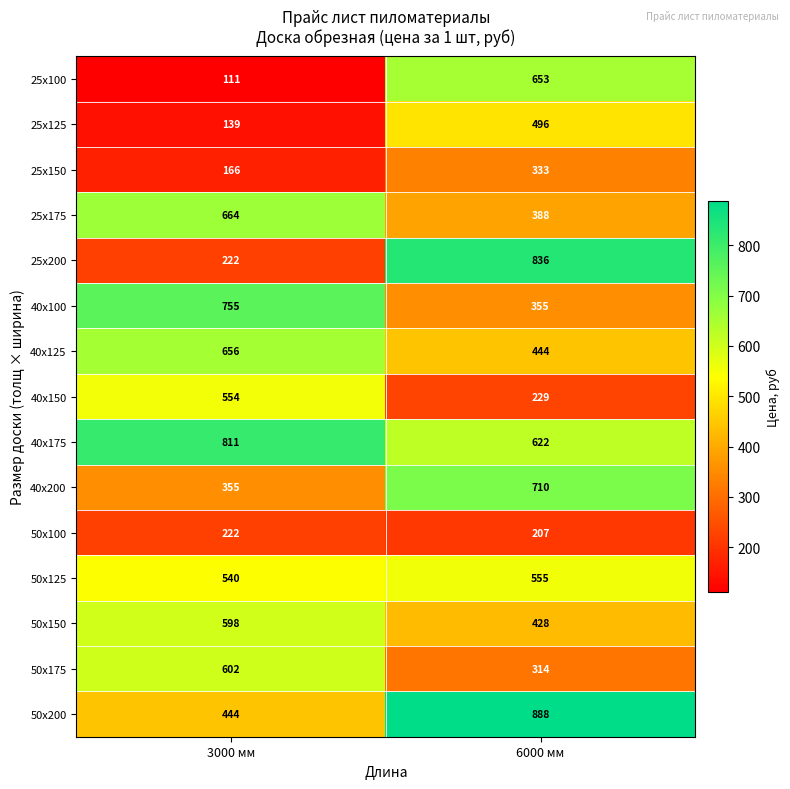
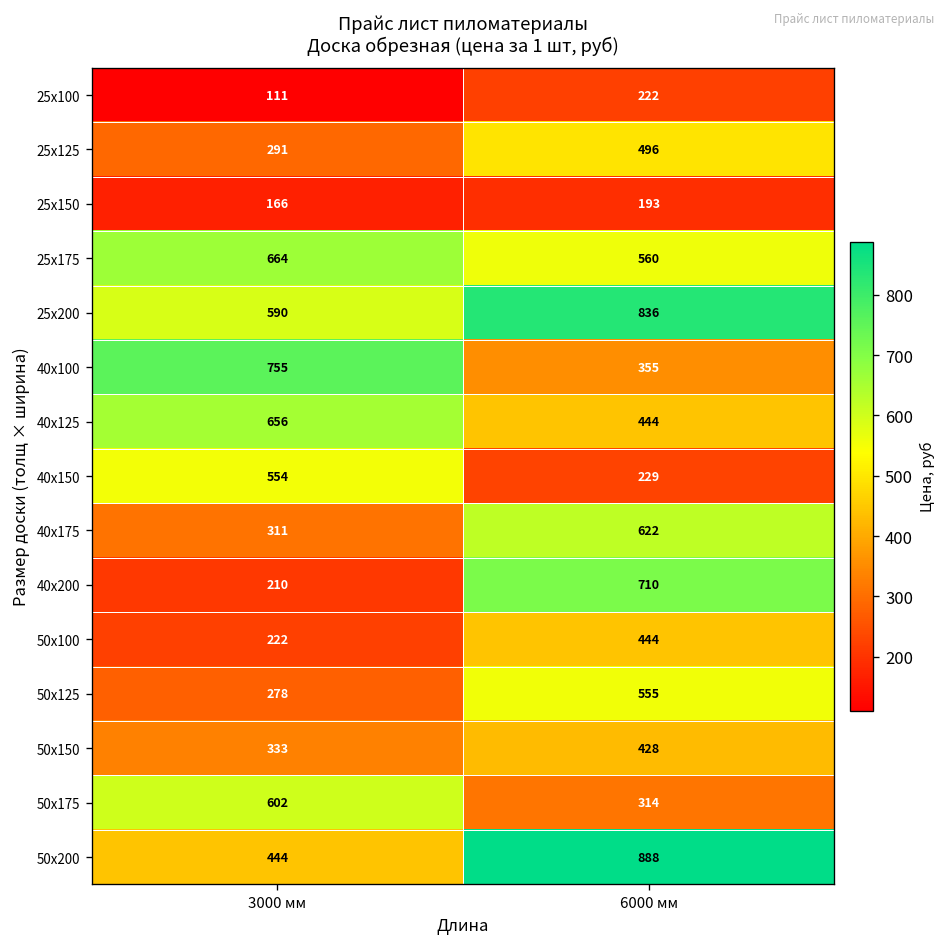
  {
    "25x100": {
      "3000 мм": 111,
-     "6000 мм": 653
+     "6000 мм": 222
    },
    "25x125": {
-     "3000 мм": 139,
+     "3000 мм": 291,
      "6000 мм": 496
    },
    "25x150": {
      "3000 мм": 166,
-     "6000 мм": 333
+     "6000 мм": 193
    },
    "25x175": {
      "3000 мм": 664,
-     "6000 мм": 388
+     "6000 мм": 560
    },
    "25x200": {
-     "3000 мм": 222,
+     "3000 мм": 590,
      "6000 мм": 836
    },
    "40x100": {
      "3000 мм": 755,
      "6000 мм": 355
    },
    "40x125": {
      "3000 мм": 656,
      "6000 мм": 444
    },
    "40x150": {
      "3000 мм": 554,
      "6000 мм": 229
    },
    "40x175": {
-     "3000 мм": 811,
+     "3000 мм": 311,
      "6000 мм": 622
    },
    "40x200": {
-     "3000 мм": 355,
+     "3000 мм": 210,
      "6000 мм": 710
    },
    "50x100": {
      "3000 мм": 222,
-     "6000 мм": 207
+     "6000 мм": 444
    },
    "50x125": {
-     "3000 мм": 540,
+     "3000 мм": 278,
      "6000 мм": 555
    },
    "50x150": {
-     "3000 мм": 598,
+     "3000 мм": 333,
      "6000 мм": 428
    },
    "50x175": {
      "3000 мм": 602,
      "6000 мм": 314
    },
    "50x200": {
      "3000 мм": 444,
      "6000 мм": 888
    }
  }
